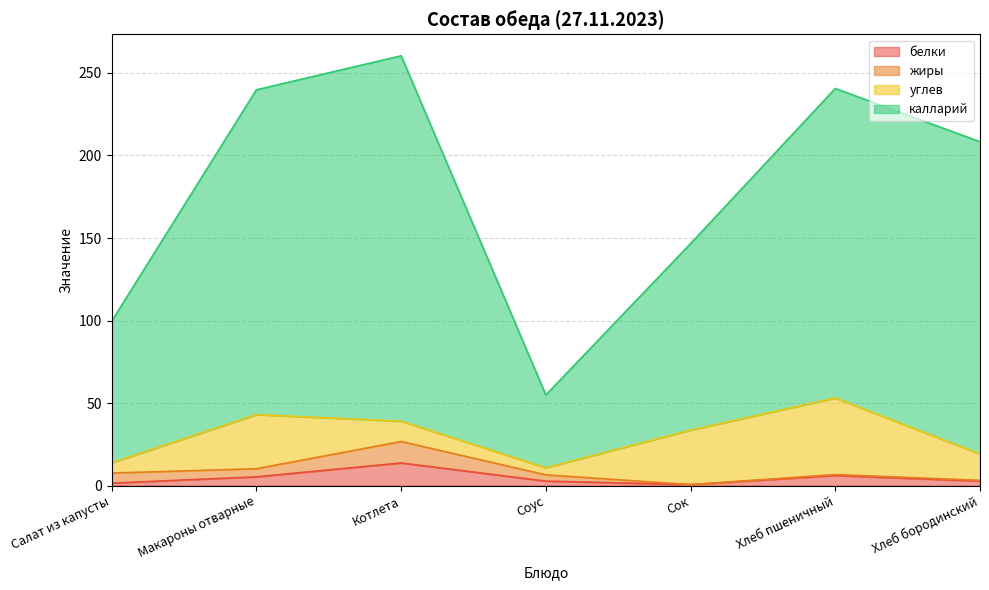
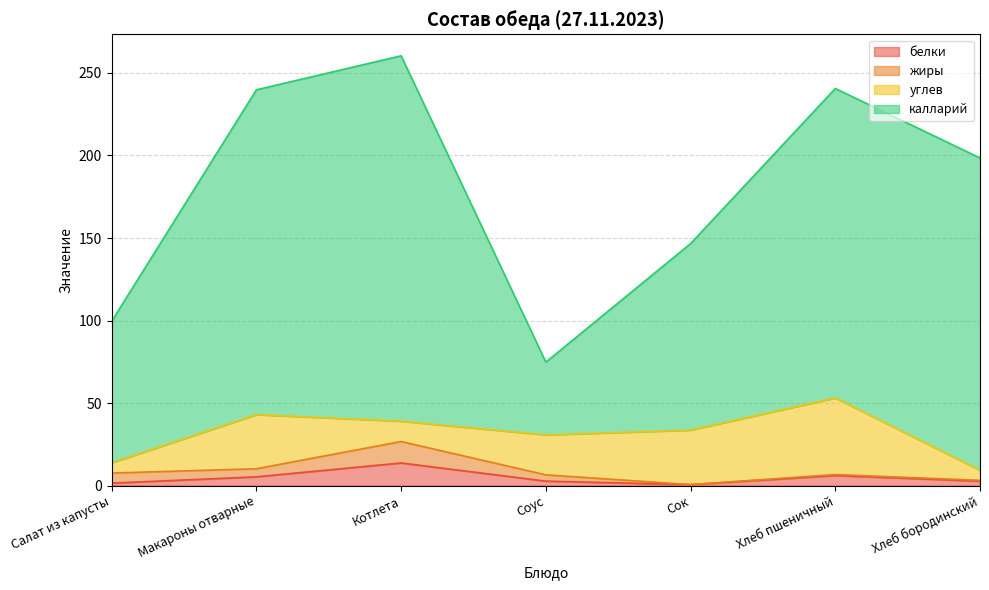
  {
    "углев": {
      "Салат из капусты": 6,
      "Макароны отварные": 33,
      "Котлета": 12,
-     "Соус": 4,
+     "Соус": 24,
      "Сок": 33,
      "Хлеб пшеничный": 46,
-     "Хлеб бородинский": 16
+     "Хлеб бородинский": 6
    },
    "калларий": {
      "Салат из капусты": 86,
      "Макароны отварные": 197,
      "Котлета": 221,
      "Соус": 44,
      "Сок": 113,
      "Хлеб пшеничный": 188,
      "Хлеб бородинский": 189
    }
  }
